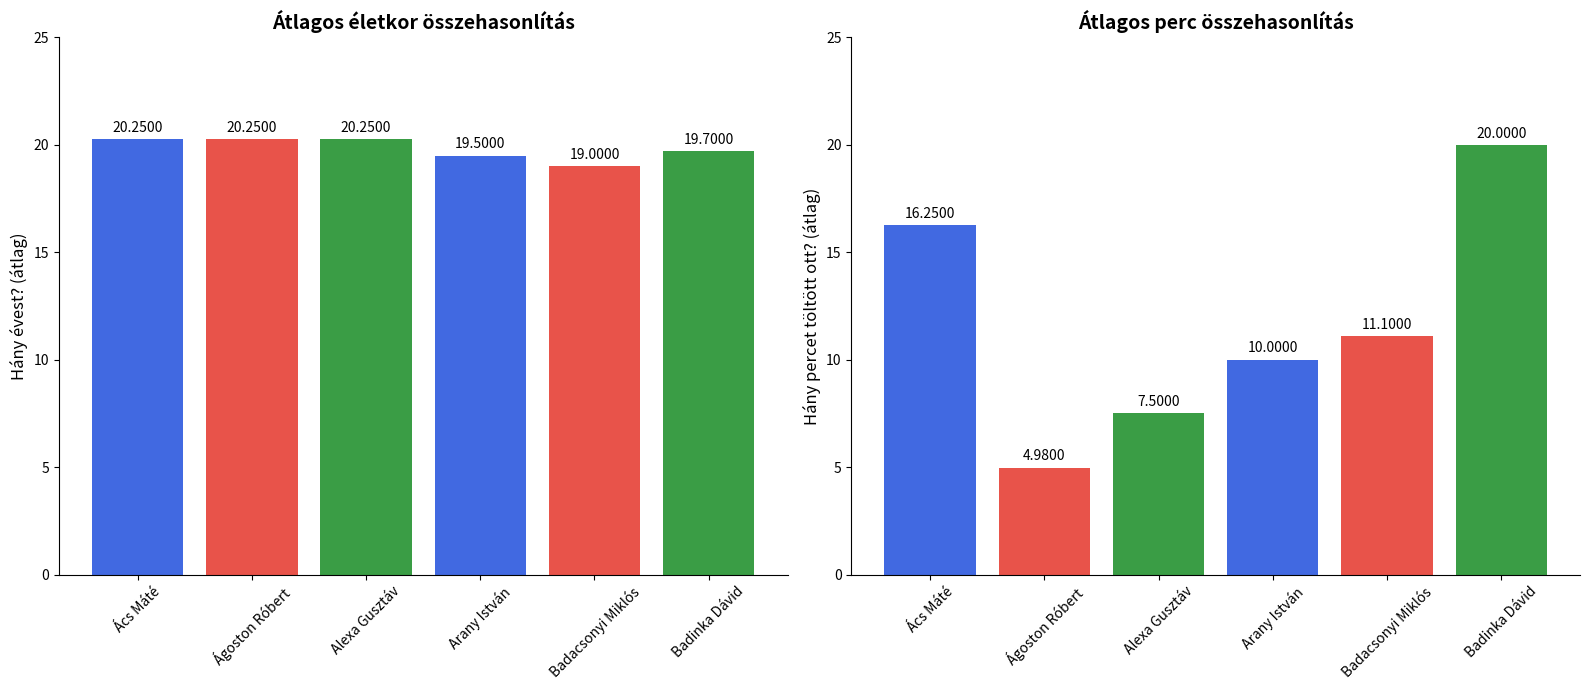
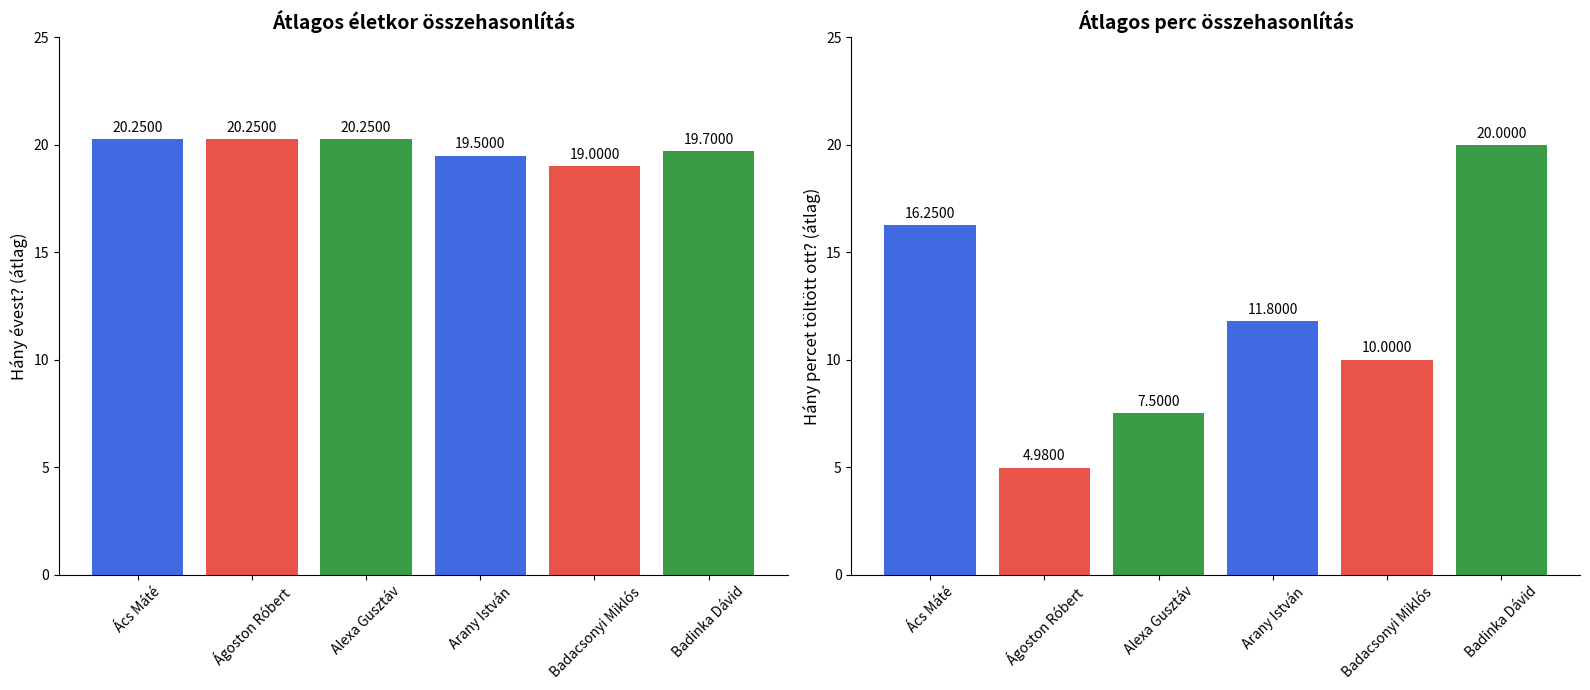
  {
    "Átlagos életkor összehasonlítás": {
      "Ács Máté": 20.2500,
      "Ágoston Róbert": 20.2500,
      "Alexa Gusztáv": 20.2500,
      "Arany István": 19.5000,
      "Badacsonyi Miklós": 19.0000,
      "Badinka Dávid": 19.7000
    },
    "Átlagos perc összehasonlítás": {
      "Ács Máté": 16.2500,
      "Ágoston Róbert": 4.9800,
      "Alexa Gusztáv": 7.5000,
-     "Arany István": 10.0000,
-     "Badacsonyi Miklós": 11.1000,
+     "Arany István": 11.8000,
+     "Badacsonyi Miklós": 10.0000,
      "Badinka Dávid": 20.0000
    }
  }
